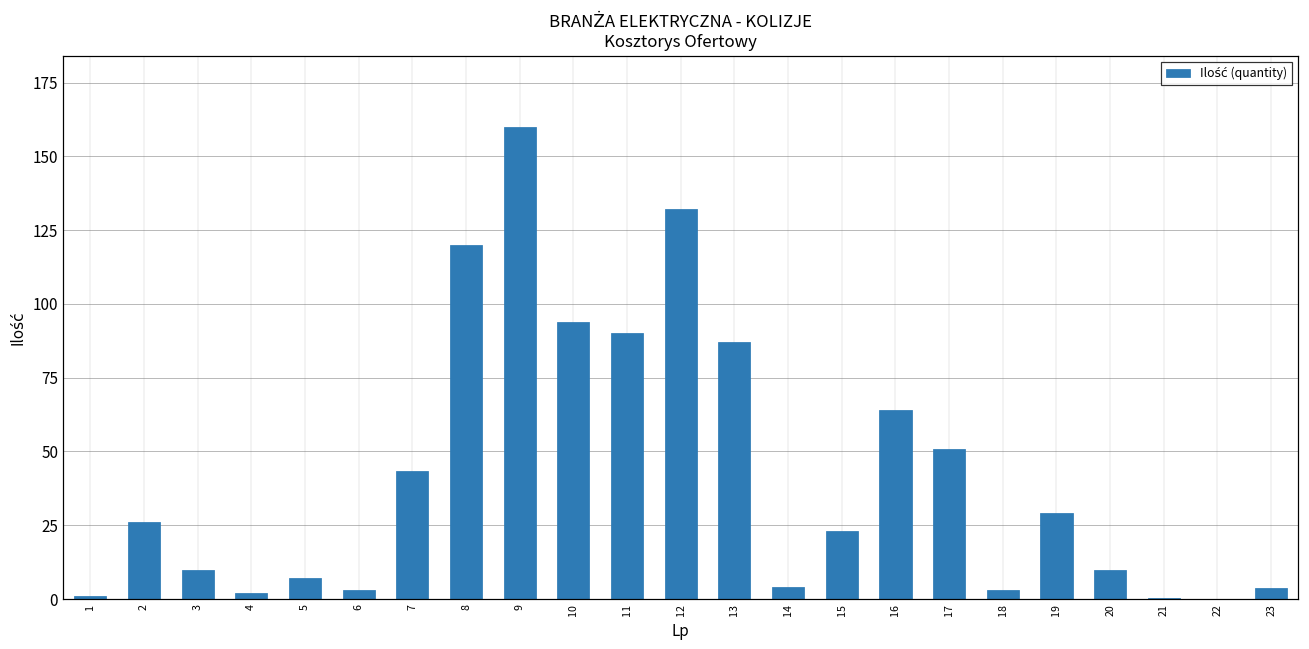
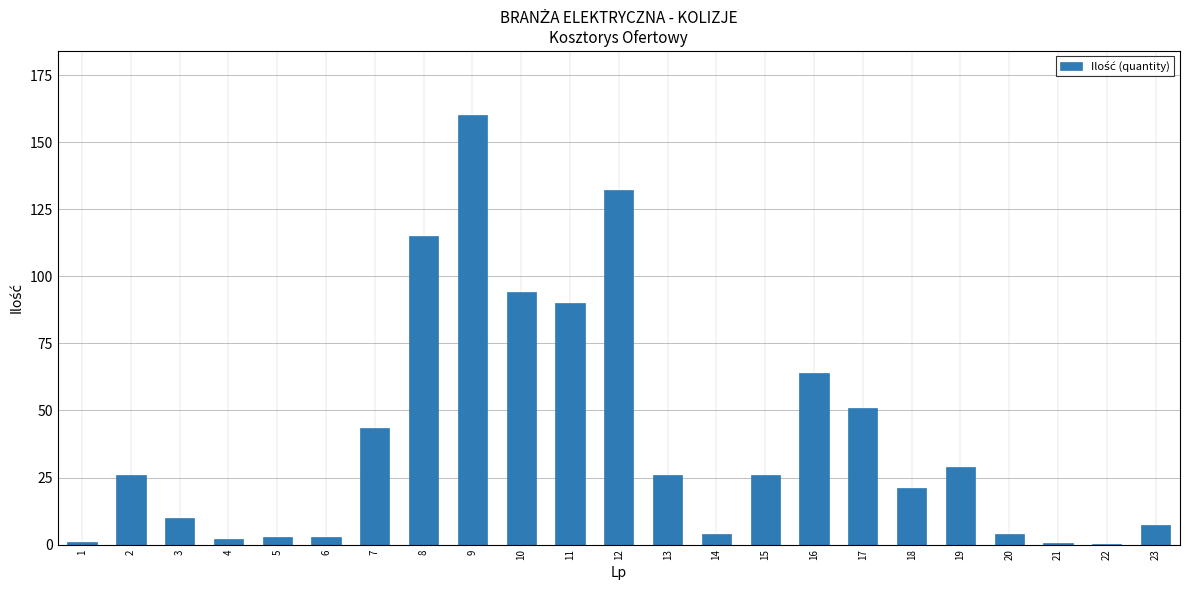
  {
    "1": 1,
    "2": 26,
    "3": 10,
    "4": 2,
-   "5": 7,
+   "5": 3,
    "6": 3,
    "7": 43,
-   "8": 120,
+   "8": 115,
    "9": 160,
    "10": 94,
    "11": 90,
    "12": 132,
-   "13": 87,
+   "13": 26,
    "14": 4,
-   "15": 23,
+   "15": 26,
    "16": 64,
    "17": 51,
-   "18": 3,
+   "18": 21,
    "19": 29,
-   "20": 10,
-   "23": 4
+   "20": 4,
+   "23": 7
  }
